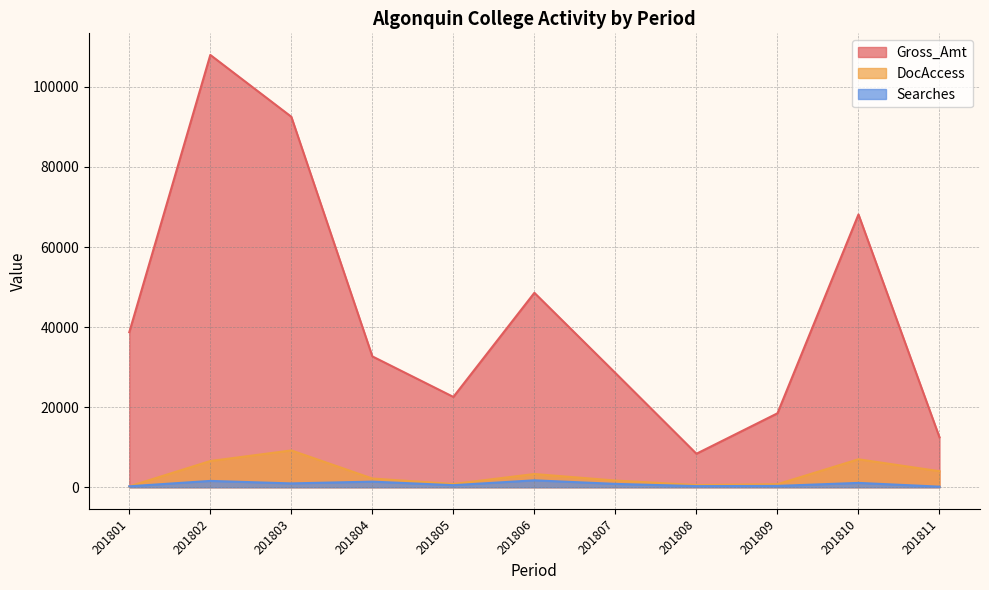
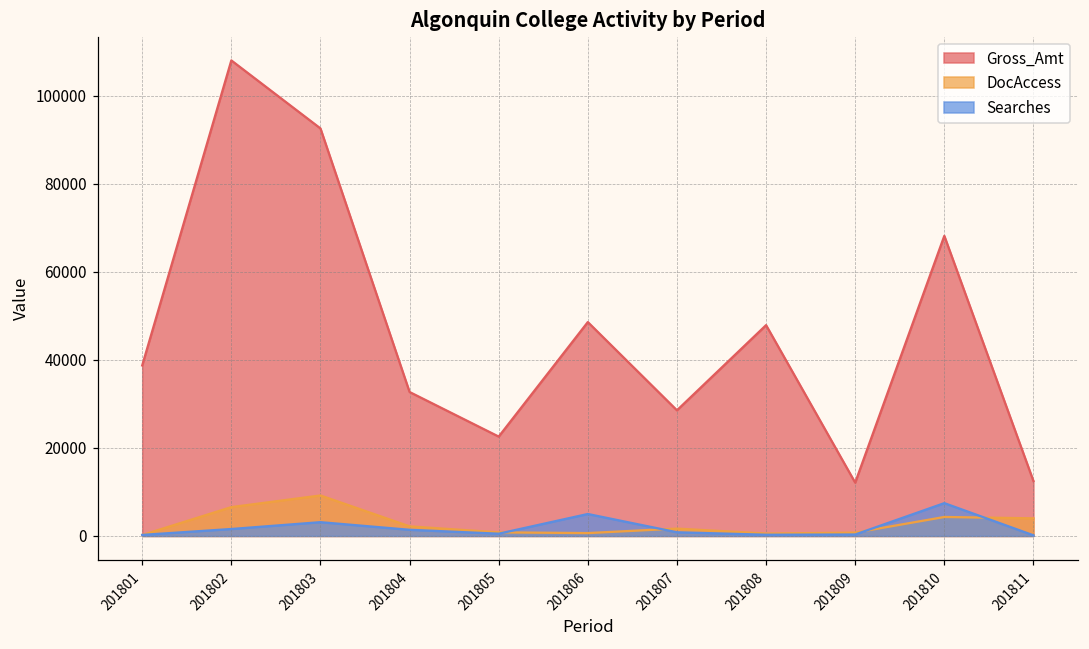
  {
    "Gross_Amt": {
      "201801": 39000,
      "201802": 108000,
      "201803": 93000,
      "201804": 33000,
      "201805": 23000,
      "201806": 49000,
      "201807": 29000,
-     "201808": 8000,
-     "201809": 18000,
+     "201808": 48000,
+     "201809": 12000,
      "201810": 68000,
      "201811": 12000
    },
    "DocAccess": {
      "201802": 7000,
      "201803": 9000,
      "201804": 2000,
-     "201806": 3000,
+     "201806": 1000,
      "201807": 2000,
-     "201810": 7000,
+     "201810": 4000,
      "201811": 4000
    },
    "Searches": {
      "201802": 2000,
-     "201803": 1000,
+     "201803": 3000,
      "201804": 1000,
-     "201806": 2000,
+     "201806": 5000,
      "201807": 1000,
-     "201810": 1000,
+     "201810": 7000,
      "201811": 0
    }
  }
